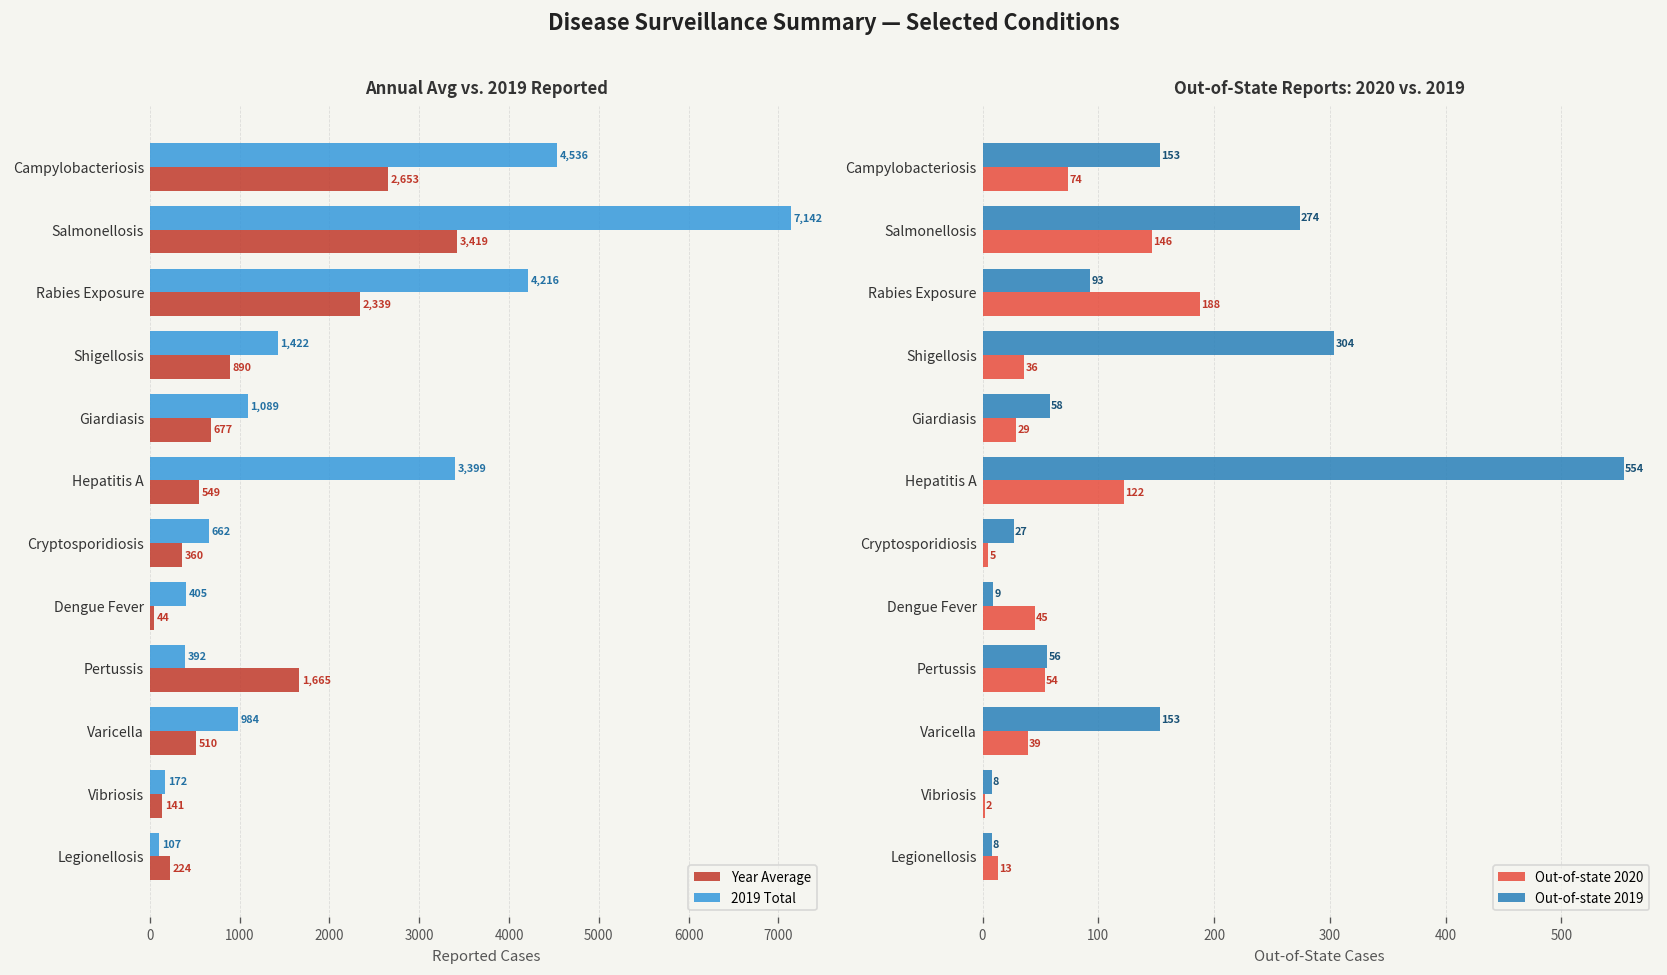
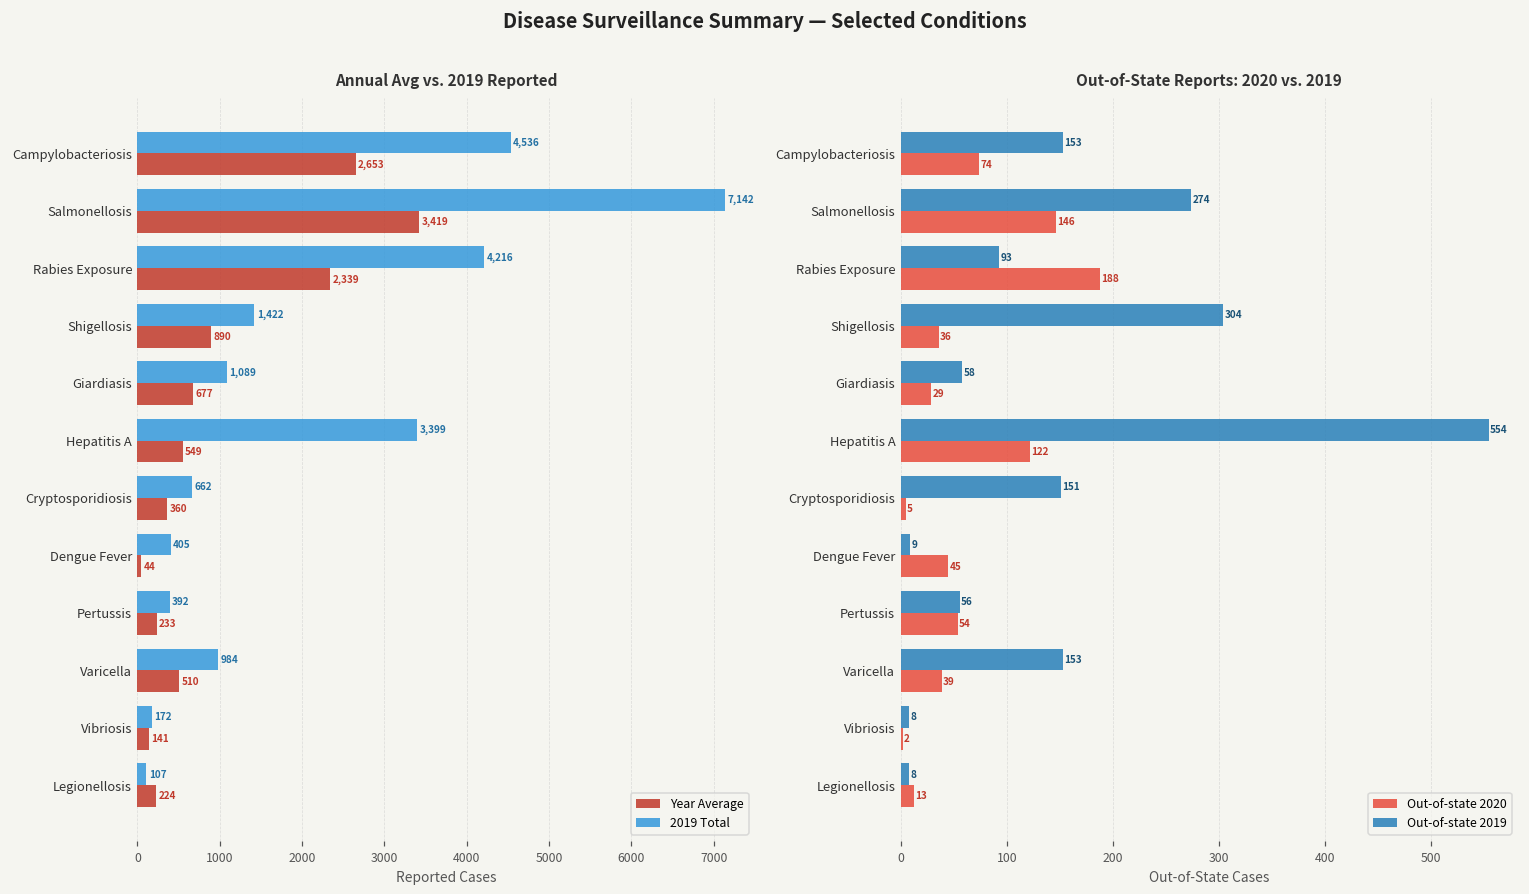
  {
    "Annual Avg vs. 2019 Reported": {
      "Year Average": {
        "Campylobacteriosis": "2,653",
        "Salmonellosis": "3,419",
        "Rabies Exposure": "2,339",
        "Shigellosis": "890",
        "Giardiasis": "677",
        "Hepatitis A": "549",
        "Cryptosporidiosis": "360",
        "Dengue Fever": "44",
-       "Pertussis": "1,665",
+       "Pertussis": "233",
        "Varicella": "510",
        "Vibriosis": "141",
        "Legionellosis": "224"
      },
      "2019 Total": {
        "Campylobacteriosis": "4,536",
        "Salmonellosis": "7,142",
        "Rabies Exposure": "4,216",
        "Shigellosis": "1,422",
        "Giardiasis": "1,089",
        "Hepatitis A": "3,399",
        "Cryptosporidiosis": "662",
        "Dengue Fever": "405",
        "Pertussis": "392",
        "Varicella": "984",
        "Vibriosis": "172",
        "Legionellosis": "107"
      }
    },
    "Out-of-State Reports: 2020 vs. 2019": {
      "Out-of-state 2020": {
        "Campylobacteriosis": "74",
        "Salmonellosis": "146",
        "Rabies Exposure": "188",
        "Shigellosis": "36",
        "Giardiasis": "29",
        "Hepatitis A": "122",
        "Cryptosporidiosis": "5",
        "Dengue Fever": "45",
        "Pertussis": "54",
        "Varicella": "39",
        "Vibriosis": "2",
        "Legionellosis": "13"
      },
      "Out-of-state 2019": {
        "Campylobacteriosis": "153",
        "Salmonellosis": "274",
        "Rabies Exposure": "93",
        "Shigellosis": "304",
        "Giardiasis": "58",
        "Hepatitis A": "554",
-       "Cryptosporidiosis": "27",
+       "Cryptosporidiosis": "151",
        "Dengue Fever": "9",
        "Pertussis": "56",
        "Varicella": "153",
        "Vibriosis": "8",
        "Legionellosis": "8"
      }
    }
  }
